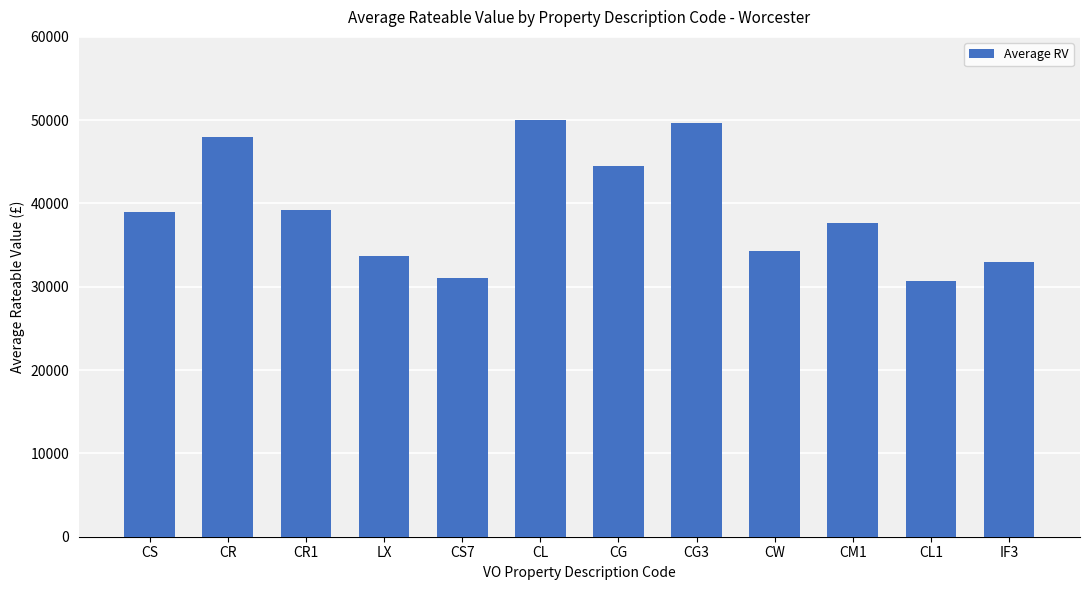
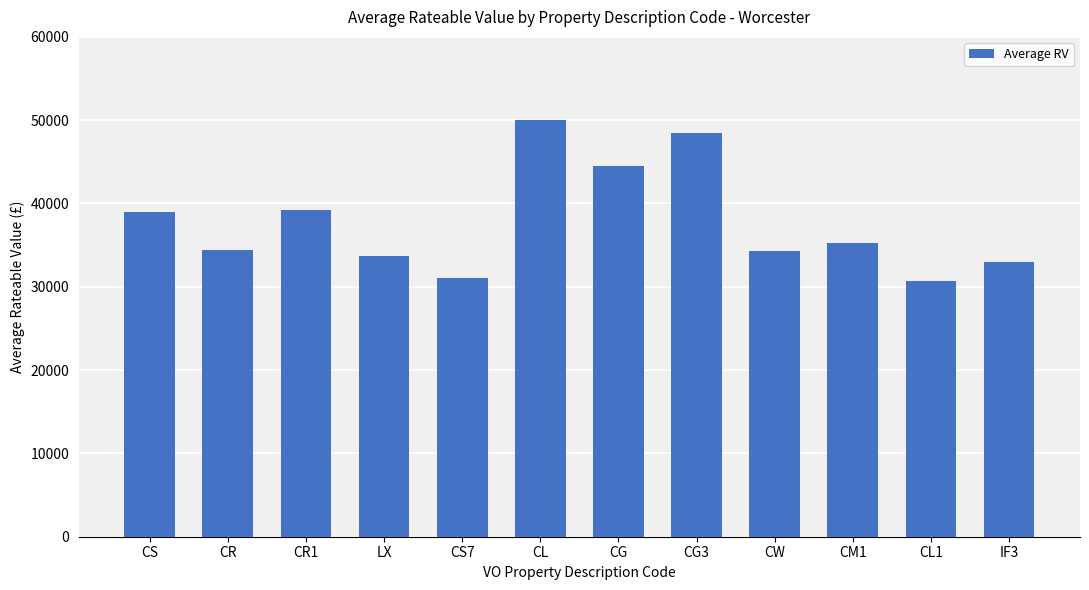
  {
    "CS": 39000,
-   "CR": 48000,
+   "CR": 34000,
    "CR1": 39000,
    "LX": 34000,
    "CS7": 31000,
    "CL": 50000,
    "CG": 45000,
-   "CG3": 50000,
+   "CG3": 49000,
    "CW": 34000,
-   "CM1": 38000,
+   "CM1": 35000,
    "CL1": 31000,
    "IF3": 33000
  }
